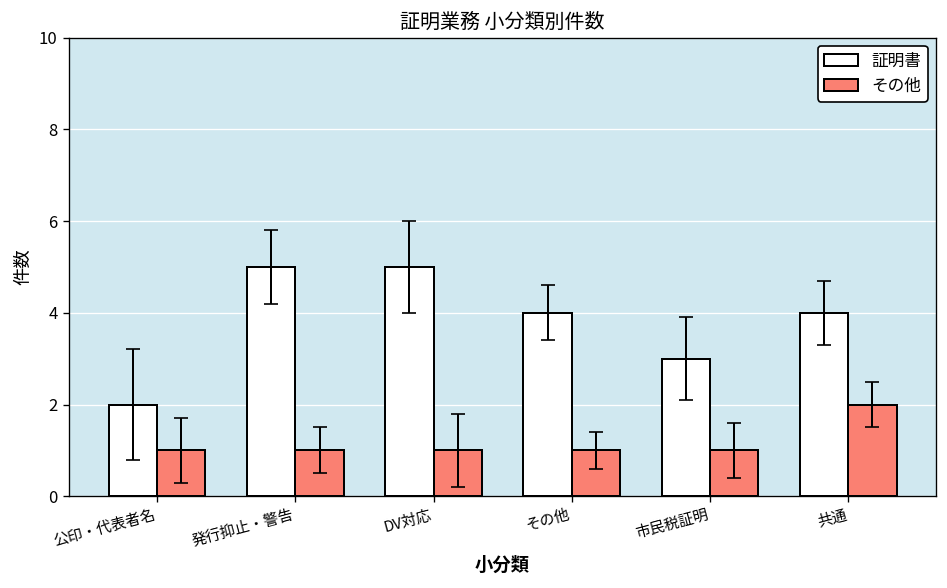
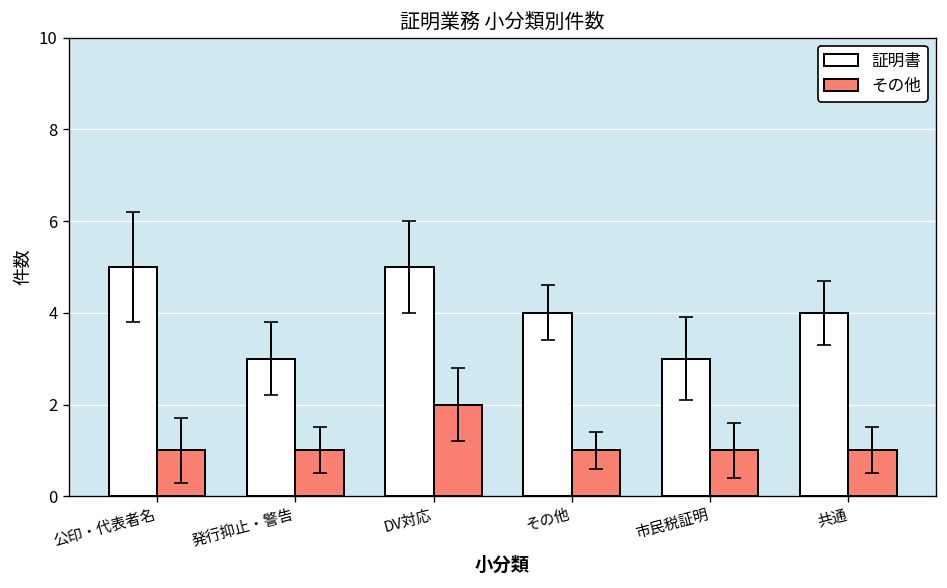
  {
    "証明書": {
-     "公印・代表者名": 2,
-     "発行抑止・警告": 5,
+     "公印・代表者名": 5,
+     "発行抑止・警告": 3,
      "DV対応": 5,
      "その他": 4,
      "市民税証明": 3,
      "共通": 4
    },
    "その他": {
      "公印・代表者名": 1,
      "発行抑止・警告": 1,
-     "DV対応": 1,
+     "DV対応": 2,
      "その他": 1,
      "市民税証明": 1,
-     "共通": 2
+     "共通": 1
    }
  }
